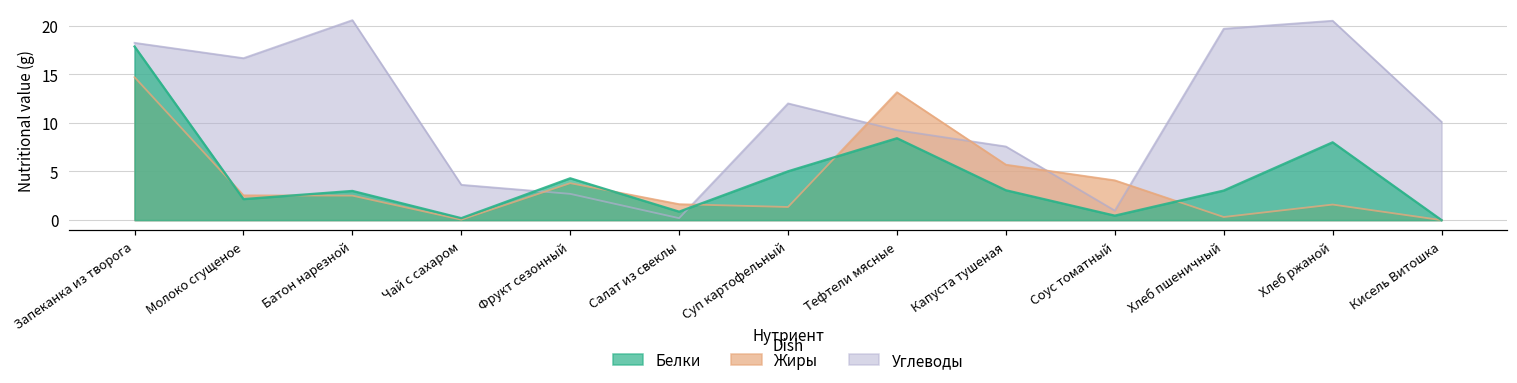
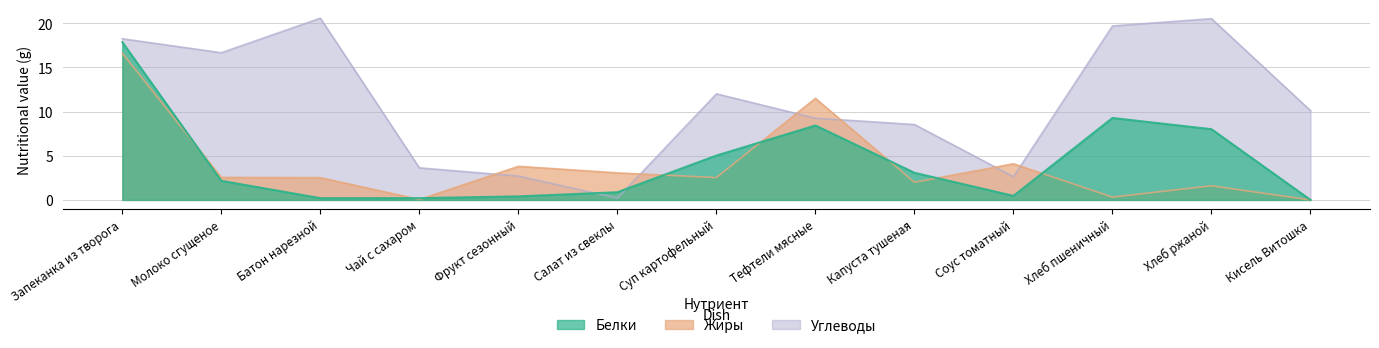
  {
    "Углеводы": {
      "Запеканка из творога": 18,
      "Молоко сгущеное": 17,
      "Батон нарезной": 21,
      "Чай с сахаром": 4,
      "Фрукт сезонный": 3,
      "Салат из свеклы": 0,
      "Суп картофельный": 12,
      "Тефтели мясные": 9,
-     "Капуста тушеная": 8,
-     "Соус томатный": 1,
+     "Капуста тушеная": 9,
+     "Соус томатный": 3,
      "Хлеб пшеничный": 20,
      "Хлеб ржаной": 21,
      "Кисель Витошка": 10
    },
    "Жиры": {
-     "Запеканка из творога": 15,
+     "Запеканка из творога": 17,
      "Молоко сгущеное": 3,
      "Батон нарезной": 3,
      "Фрукт сезонный": 4,
-     "Салат из свеклы": 2,
-     "Суп картофельный": 1,
-     "Тефтели мясные": 13,
-     "Капуста тушеная": 6,
+     "Салат из свеклы": 3,
+     "Суп картофельный": 3,
+     "Тефтели мясные": 11,
+     "Капуста тушеная": 2,
      "Соус томатный": 4,
      "Хлеб пшеничный": 0,
      "Хлеб ржаной": 2
    },
    "Белки": {
      "Запеканка из творога": 18,
      "Молоко сгущеное": 2,
-     "Батон нарезной": 3,
-     "Фрукт сезонный": 4,
+     "Батон нарезной": 0,
+     "Фрукт сезонный": 0,
      "Салат из свеклы": 1,
      "Суп картофельный": 5,
      "Тефтели мясные": 8,
      "Капуста тушеная": 3,
      "Соус томатный": 0,
-     "Хлеб пшеничный": 3,
+     "Хлеб пшеничный": 9,
      "Хлеб ржаной": 8
    }
  }
